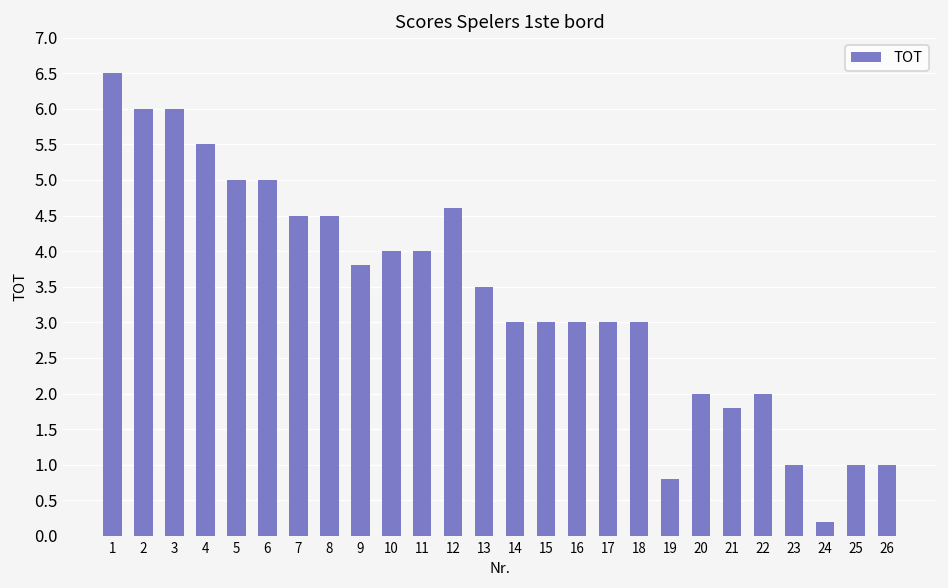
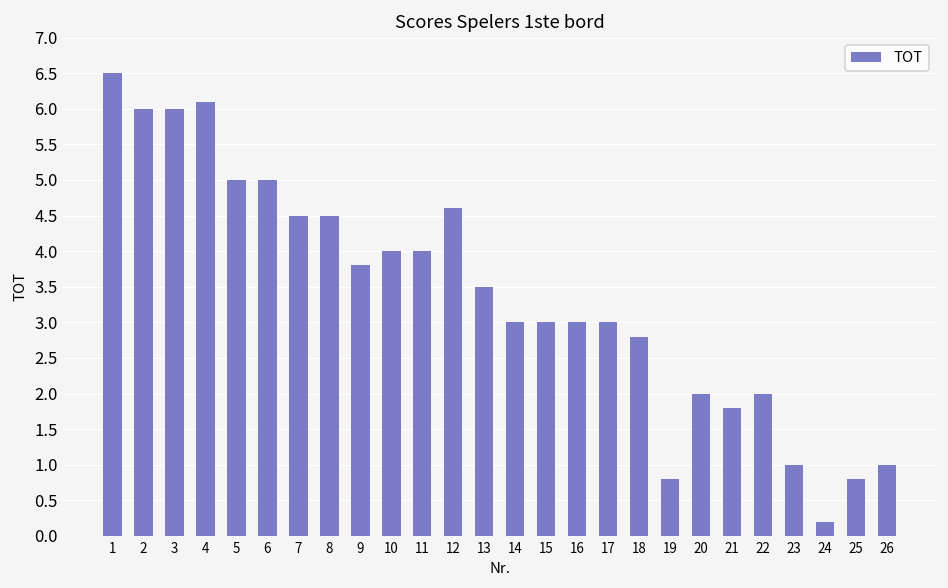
  {
    "1": 6.5,
    "2": 6.0,
    "3": 6.0,
-   "4": 5.5,
+   "4": 6.1,
    "5": 5.0,
    "6": 5.0,
    "7": 4.5,
    "8": 4.5,
    "9": 3.8,
    "10": 4.0,
    "11": 4.0,
    "12": 4.6,
    "13": 3.5,
    "14": 3.0,
    "15": 3.0,
    "16": 3.0,
    "17": 3.0,
-   "18": 3.0,
+   "18": 2.8,
    "19": 0.8,
    "20": 2.0,
    "21": 1.8,
    "22": 2.0,
    "23": 1.0,
    "24": 0.2,
-   "25": 1.0,
+   "25": 0.8,
    "26": 1.0
  }
